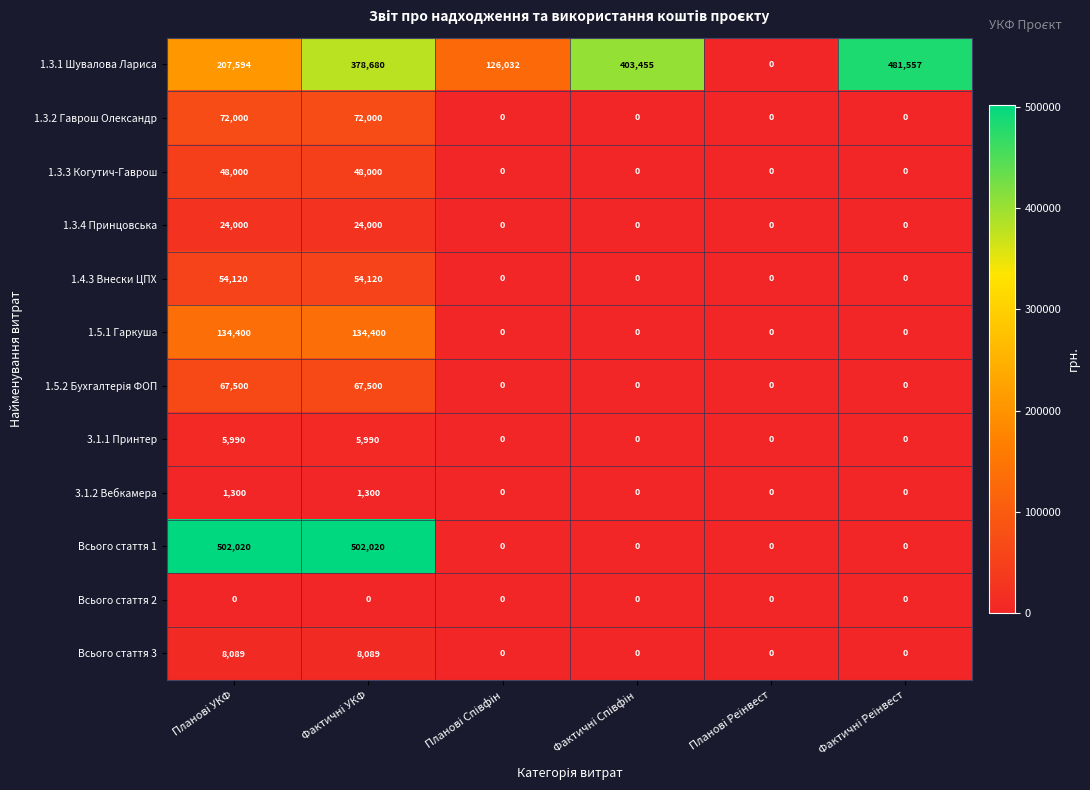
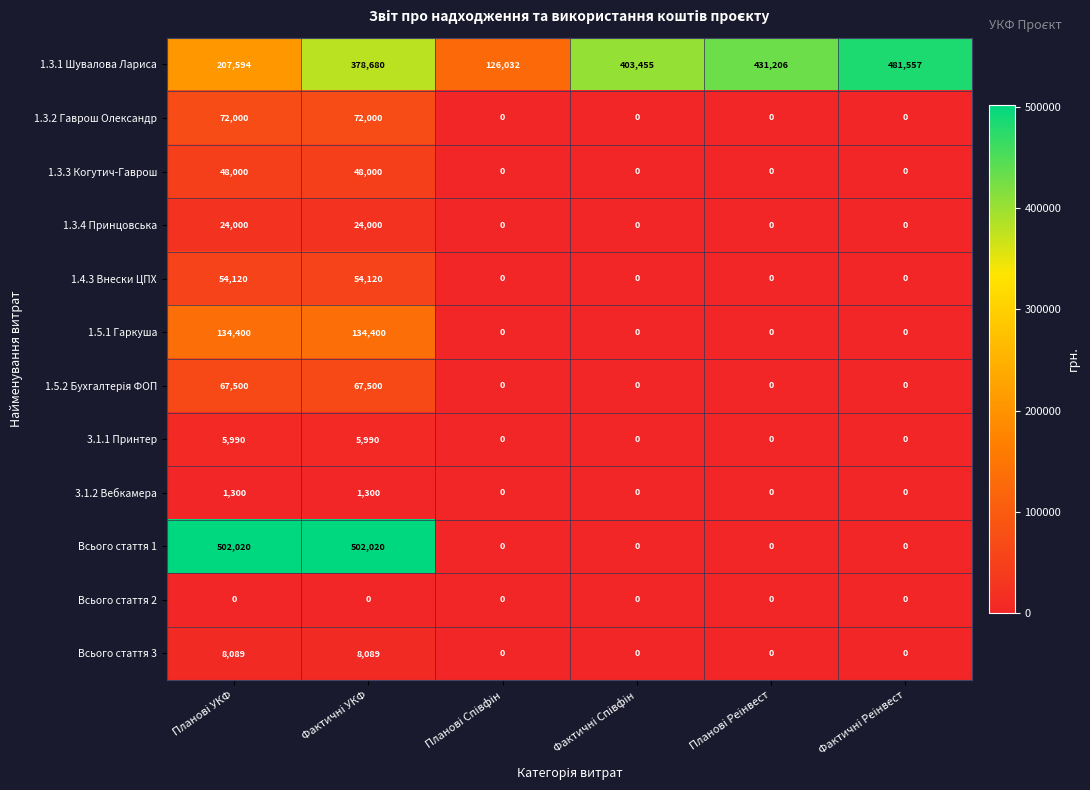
  {
    "1.3.1 Шувалова Лариса": {
      "Планові УКФ": "207,594",
      "Фактичні УКФ": "378,680",
      "Планові Співфін": "126,032",
      "Фактичні Співфін": "403,455",
-     "Планові Реінвест": "0",
+     "Планові Реінвест": "431,206",
      "Фактичні Реінвест": "481,557"
    },
    "1.3.2 Гаврош Олександр": {
      "Планові УКФ": "72,000",
      "Фактичні УКФ": "72,000",
      "Планові Співфін": "0",
      "Фактичні Співфін": "0",
      "Планові Реінвест": "0",
      "Фактичні Реінвест": "0"
    },
    "1.3.3 Когутич-Гаврош": {
      "Планові УКФ": "48,000",
      "Фактичні УКФ": "48,000",
      "Планові Співфін": "0",
      "Фактичні Співфін": "0",
      "Планові Реінвест": "0",
      "Фактичні Реінвест": "0"
    },
    "1.3.4 Принцовська": {
      "Планові УКФ": "24,000",
      "Фактичні УКФ": "24,000",
      "Планові Співфін": "0",
      "Фактичні Співфін": "0",
      "Планові Реінвест": "0",
      "Фактичні Реінвест": "0"
    },
    "1.4.3 Внески ЦПХ": {
      "Планові УКФ": "54,120",
      "Фактичні УКФ": "54,120",
      "Планові Співфін": "0",
      "Фактичні Співфін": "0",
      "Планові Реінвест": "0",
      "Фактичні Реінвест": "0"
    },
    "1.5.1 Гаркуша": {
      "Планові УКФ": "134,400",
      "Фактичні УКФ": "134,400",
      "Планові Співфін": "0",
      "Фактичні Співфін": "0",
      "Планові Реінвест": "0",
      "Фактичні Реінвест": "0"
    },
    "1.5.2 Бухгалтерія ФОП": {
      "Планові УКФ": "67,500",
      "Фактичні УКФ": "67,500",
      "Планові Співфін": "0",
      "Фактичні Співфін": "0",
      "Планові Реінвест": "0",
      "Фактичні Реінвест": "0"
    },
    "3.1.1 Принтер": {
      "Планові УКФ": "5,990",
      "Фактичні УКФ": "5,990",
      "Планові Співфін": "0",
      "Фактичні Співфін": "0",
      "Планові Реінвест": "0",
      "Фактичні Реінвест": "0"
    },
    "3.1.2 Вебкамера": {
      "Планові УКФ": "1,300",
      "Фактичні УКФ": "1,300",
      "Планові Співфін": "0",
      "Фактичні Співфін": "0",
      "Планові Реінвест": "0",
      "Фактичні Реінвест": "0"
    },
    "Всього стаття 1": {
      "Планові УКФ": "502,020",
      "Фактичні УКФ": "502,020",
      "Планові Співфін": "0",
      "Фактичні Співфін": "0",
      "Планові Реінвест": "0",
      "Фактичні Реінвест": "0"
    },
    "Всього стаття 2": {
      "Планові УКФ": "0",
      "Фактичні УКФ": "0",
      "Планові Співфін": "0",
      "Фактичні Співфін": "0",
      "Планові Реінвест": "0",
      "Фактичні Реінвест": "0"
    },
    "Всього стаття 3": {
      "Планові УКФ": "8,089",
      "Фактичні УКФ": "8,089",
      "Планові Співфін": "0",
      "Фактичні Співфін": "0",
      "Планові Реінвест": "0",
      "Фактичні Реінвест": "0"
    }
  }
